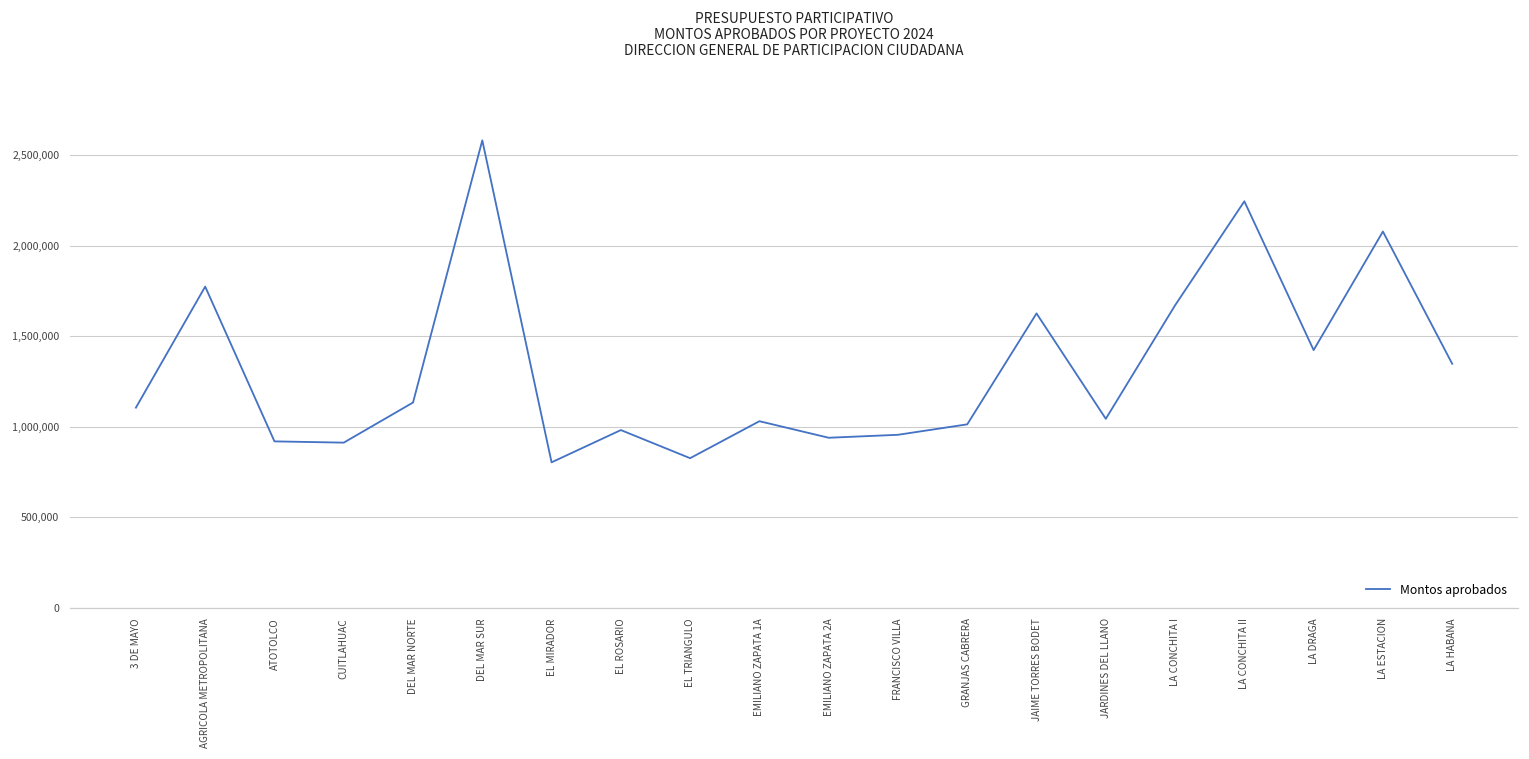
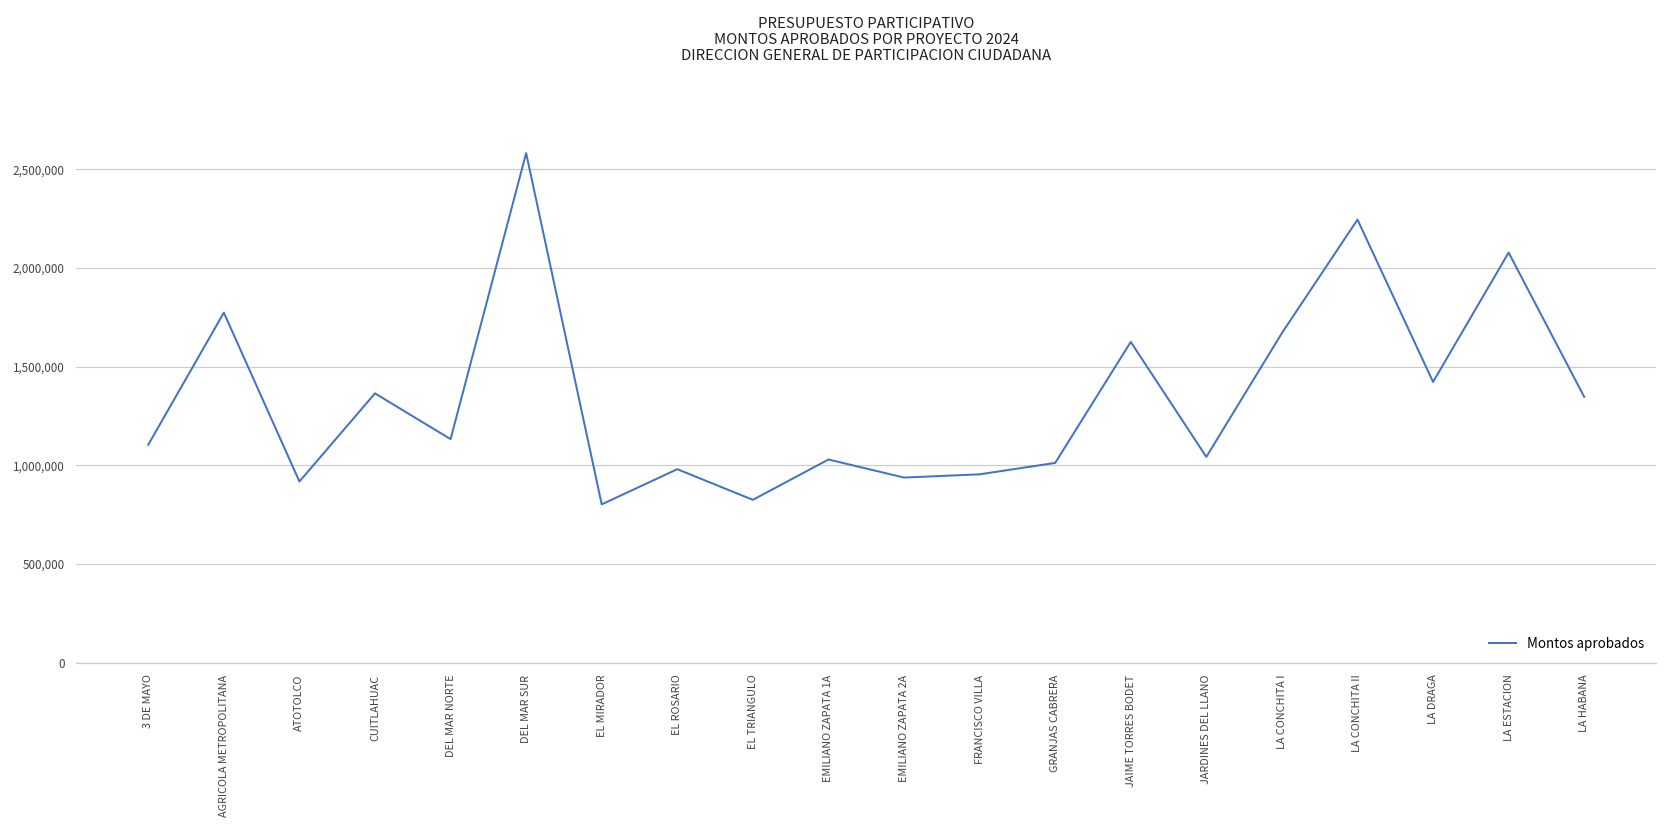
  {
    "3 DE MAYO": "1,100,000",
    "AGRICOLA METROPOLITANA": "1,770,000",
    "ATOTOLCO": "920,000",
-   "CUITLAHUAC": "910,000",
+   "CUITLAHUAC": "1,360,000",
    "DEL MAR NORTE": "1,130,000",
    "DEL MAR SUR": "2,580,000",
    "EL MIRADOR": "800,000",
    "EL ROSARIO": "980,000",
    "EL TRIANGULO": "830,000",
    "EMILIANO ZAPATA 1A": "1,030,000",
    "EMILIANO ZAPATA 2A": "940,000",
    "FRANCISCO VILLA": "950,000",
    "GRANJAS CABRERA": "1,010,000",
    "JAIME TORRES BODET": "1,630,000",
    "JARDINES DEL LLANO": "1,040,000",
    "LA CONCHITA I": "1,670,000",
    "LA CONCHITA II": "2,240,000",
    "LA DRAGA": "1,420,000",
    "LA ESTACION": "2,080,000",
    "LA HABANA": "1,350,000"
  }
